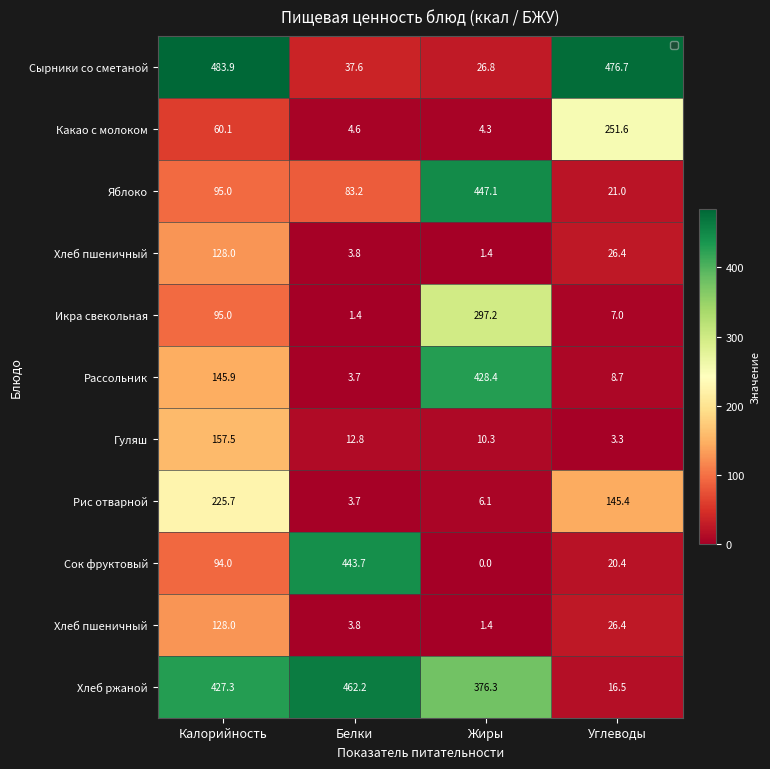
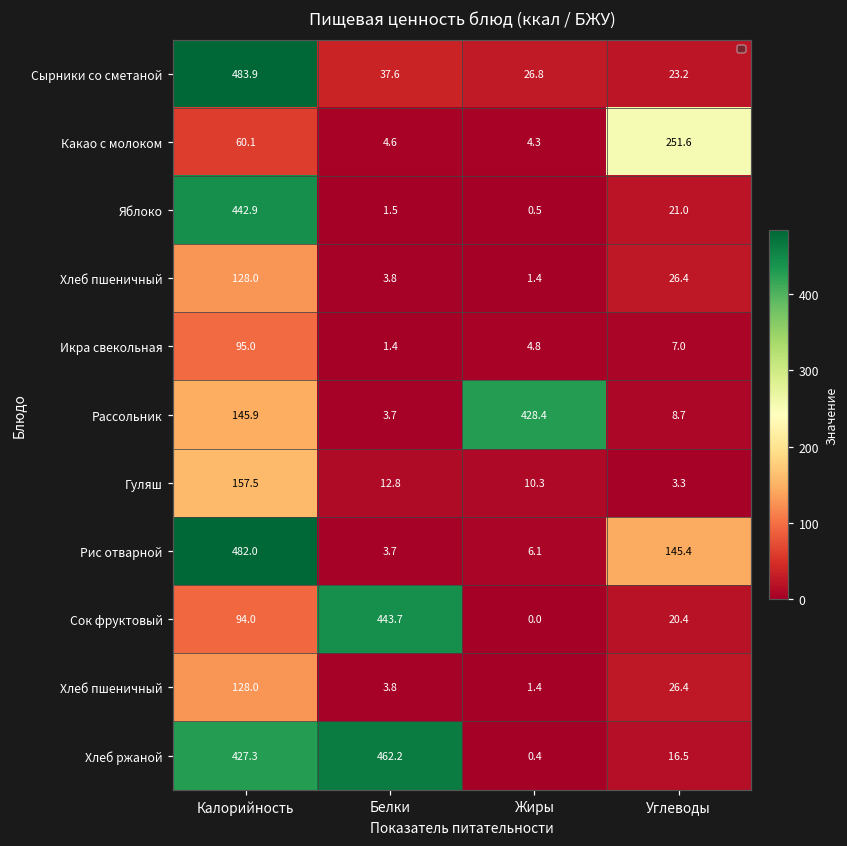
  {
    "Сырники со сметаной": {
      "Калорийность": 483.9,
      "Белки": 37.6,
      "Жиры": 26.8,
-     "Углеводы": 476.7
+     "Углеводы": 23.2
    },
    "Какао с молоком": {
      "Калорийность": 60.1,
      "Белки": 4.6,
      "Жиры": 4.3,
      "Углеводы": 251.6
    },
    "Яблоко": {
-     "Калорийность": 95.0,
-     "Белки": 83.2,
-     "Жиры": 447.1,
+     "Калорийность": 442.9,
+     "Белки": 1.5,
+     "Жиры": 0.5,
      "Углеводы": 21.0
    },
    "Икра свекольная": {
      "Калорийность": 95.0,
      "Белки": 1.4,
-     "Жиры": 297.2,
+     "Жиры": 4.8,
      "Углеводы": 7.0
    },
    "Рассольник": {
      "Калорийность": 145.9,
      "Белки": 3.7,
      "Жиры": 428.4,
      "Углеводы": 8.7
    },
    "Гуляш": {
      "Калорийность": 157.5,
      "Белки": 12.8,
      "Жиры": 10.3,
      "Углеводы": 3.3
    },
    "Рис отварной": {
-     "Калорийность": 225.7,
+     "Калорийность": 482.0,
      "Белки": 3.7,
      "Жиры": 6.1,
      "Углеводы": 145.4
    },
    "Сок фруктовый": {
      "Калорийность": 94.0,
      "Белки": 443.7,
      "Жиры": 0.0,
      "Углеводы": 20.4
    },
    "Хлеб ржаной": {
      "Калорийность": 427.3,
      "Белки": 462.2,
-     "Жиры": 376.3,
+     "Жиры": 0.4,
      "Углеводы": 16.5
    }
  }
